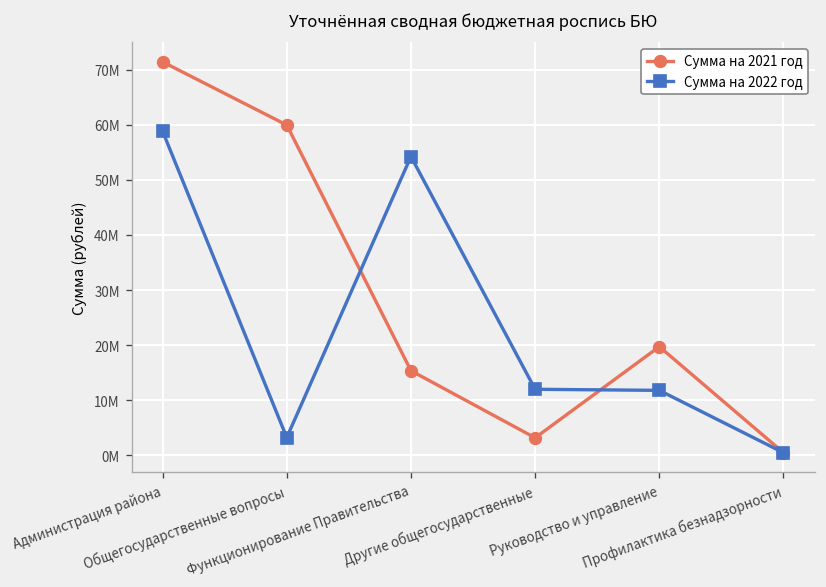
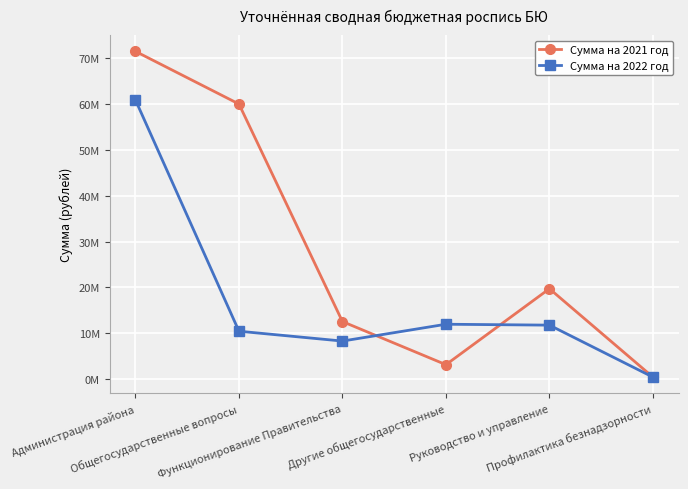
  {
    "Сумма на 2021 год": {
      "Администрация района": 71000000,
      "Общегосударственные вопросы": 60000000,
-     "Функционирование Правительства": 15000000,
+     "Функционирование Правительства": 13000000,
      "Другие общегосударственные": 3000000,
      "Руководство и управление": 20000000
    },
    "Сумма на 2022 год": {
-     "Администрация района": 59000000,
-     "Общегосударственные вопросы": 3000000,
-     "Функционирование Правительства": 54000000,
+     "Администрация района": 61000000,
+     "Общегосударственные вопросы": 10000000,
+     "Функционирование Правительства": 8000000,
      "Другие общегосударственные": 12000000,
      "Руководство и управление": 12000000
    }
  }
